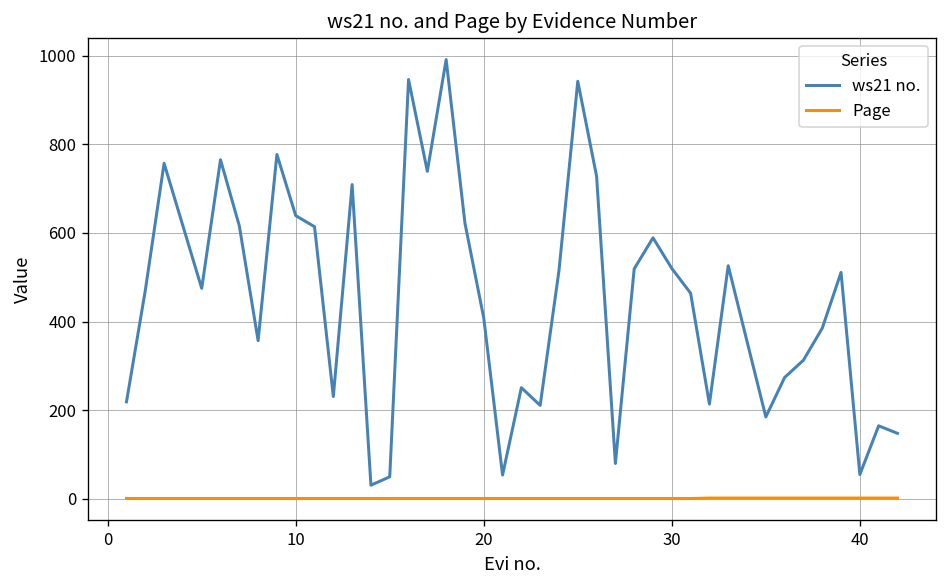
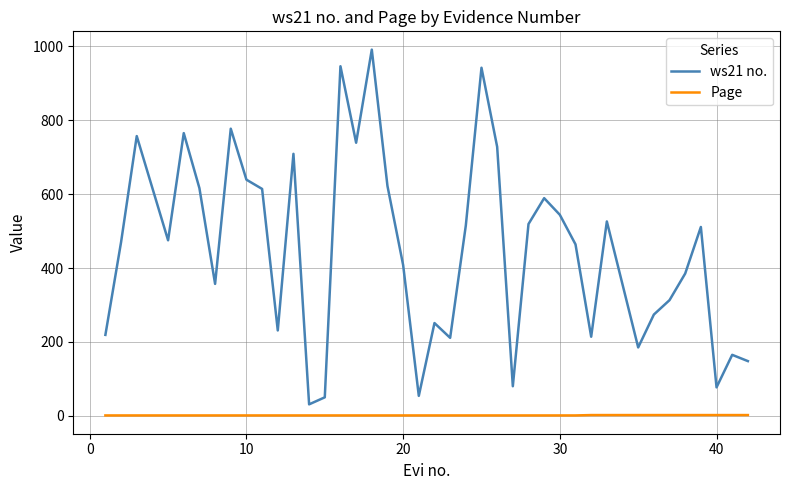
  {
    "ws21 no.": {
      "10": 640,
      "20": 410,
-     "30": 520,
-     "40": 60
+     "30": 540,
+     "40": 80
    },
    "Page": {
      "10": 0,
      "20": 0,
      "30": 0,
      "40": 0
    }
  }
